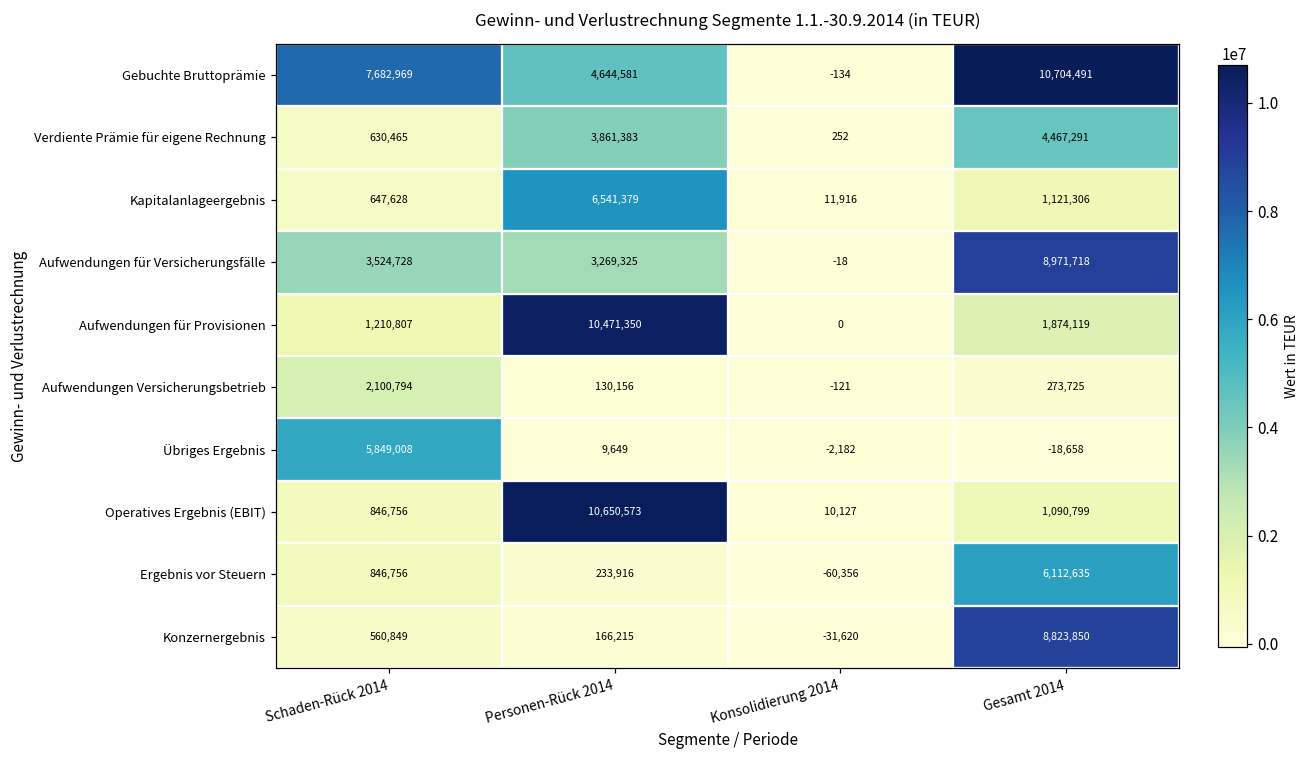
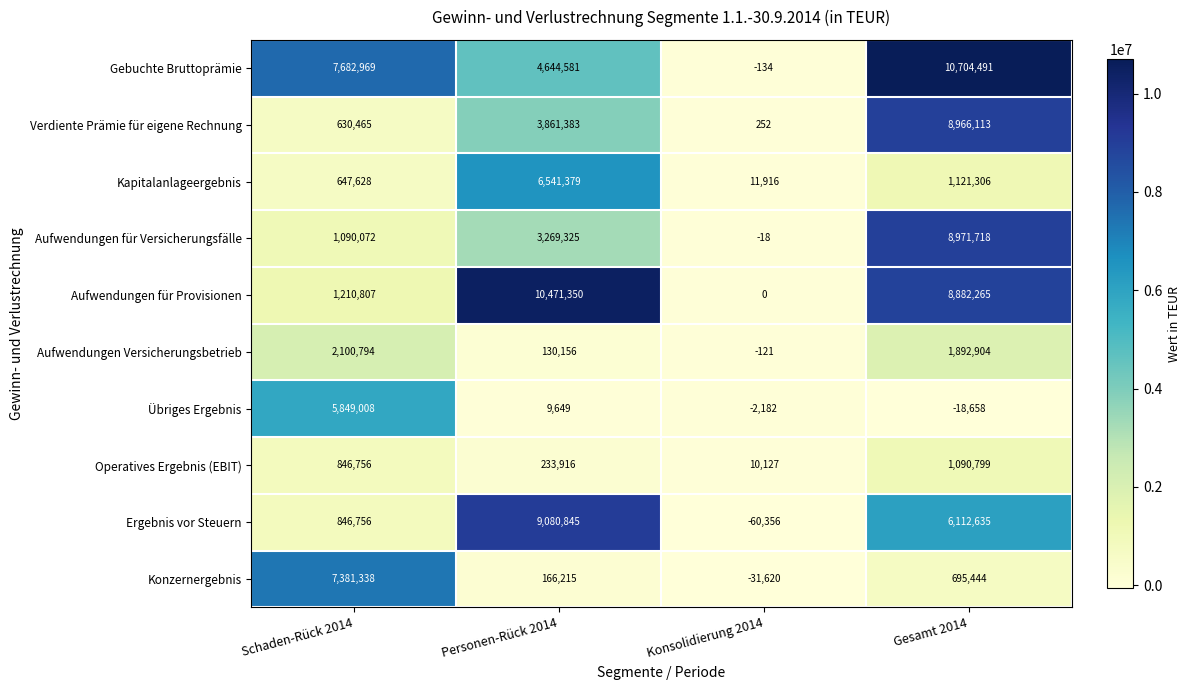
  {
    "Gebuchte Bruttoprämie": {
      "Schaden-Rück 2014": "7,682,969",
      "Personen-Rück 2014": "4,644,581",
      "Konsolidierung 2014": "-134",
      "Gesamt 2014": "10,704,491"
    },
    "Verdiente Prämie für eigene Rechnung": {
      "Schaden-Rück 2014": "630,465",
      "Personen-Rück 2014": "3,861,383",
      "Konsolidierung 2014": "252",
-     "Gesamt 2014": "4,467,291"
+     "Gesamt 2014": "8,966,113"
    },
    "Kapitalanlageergebnis": {
      "Schaden-Rück 2014": "647,628",
      "Personen-Rück 2014": "6,541,379",
      "Konsolidierung 2014": "11,916",
      "Gesamt 2014": "1,121,306"
    },
    "Aufwendungen für Versicherungsfälle": {
-     "Schaden-Rück 2014": "3,524,728",
+     "Schaden-Rück 2014": "1,090,072",
      "Personen-Rück 2014": "3,269,325",
      "Konsolidierung 2014": "-18",
      "Gesamt 2014": "8,971,718"
    },
    "Aufwendungen für Provisionen": {
      "Schaden-Rück 2014": "1,210,807",
      "Personen-Rück 2014": "10,471,350",
      "Konsolidierung 2014": "0",
-     "Gesamt 2014": "1,874,119"
+     "Gesamt 2014": "8,882,265"
    },
    "Aufwendungen Versicherungsbetrieb": {
      "Schaden-Rück 2014": "2,100,794",
      "Personen-Rück 2014": "130,156",
      "Konsolidierung 2014": "-121",
-     "Gesamt 2014": "273,725"
+     "Gesamt 2014": "1,892,904"
    },
    "Übriges Ergebnis": {
      "Schaden-Rück 2014": "5,849,008",
      "Personen-Rück 2014": "9,649",
      "Konsolidierung 2014": "-2,182",
      "Gesamt 2014": "-18,658"
    },
    "Operatives Ergebnis (EBIT)": {
      "Schaden-Rück 2014": "846,756",
-     "Personen-Rück 2014": "10,650,573",
+     "Personen-Rück 2014": "233,916",
      "Konsolidierung 2014": "10,127",
      "Gesamt 2014": "1,090,799"
    },
    "Ergebnis vor Steuern": {
      "Schaden-Rück 2014": "846,756",
-     "Personen-Rück 2014": "233,916",
+     "Personen-Rück 2014": "9,080,845",
      "Konsolidierung 2014": "-60,356",
      "Gesamt 2014": "6,112,635"
    },
    "Konzernergebnis": {
-     "Schaden-Rück 2014": "560,849",
+     "Schaden-Rück 2014": "7,381,338",
      "Personen-Rück 2014": "166,215",
      "Konsolidierung 2014": "-31,620",
-     "Gesamt 2014": "8,823,850"
+     "Gesamt 2014": "695,444"
    }
  }
